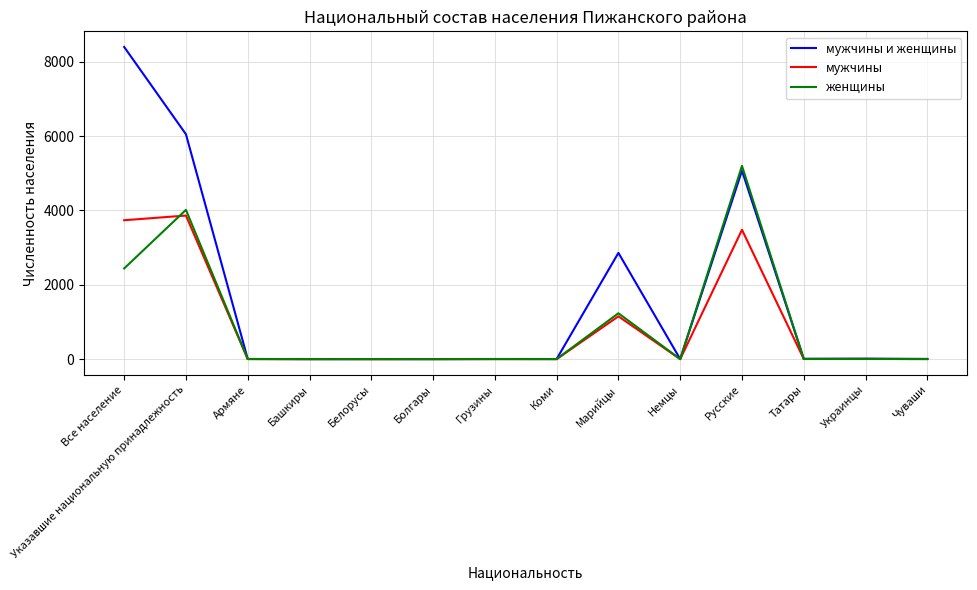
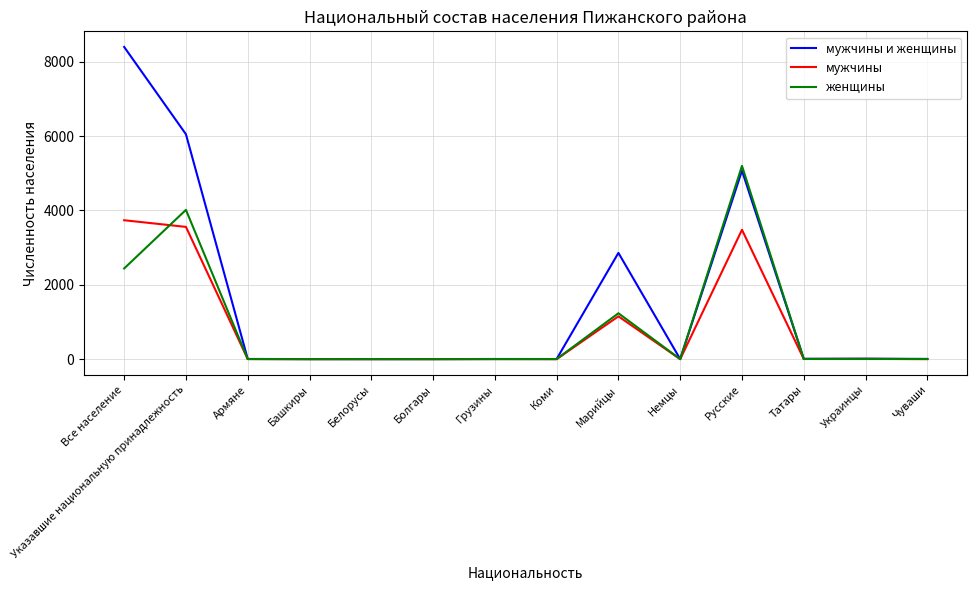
  {
    "мужчины и женщины": {
      "Все население": 8400,
      "Указавшие национальную принадлежность": 6100,
      "Марийцы": 2900,
      "Русские": 5100
    },
    "мужчины": {
      "Все население": 3700,
-     "Указавшие национальную принадлежность": 3900,
+     "Указавшие национальную принадлежность": 3600,
      "Марийцы": 1200,
      "Русские": 3500
    },
    "женщины": {
      "Все население": 2400,
      "Указавшие национальную принадлежность": 4000,
      "Марийцы": 1200,
      "Русские": 5200
    }
  }
